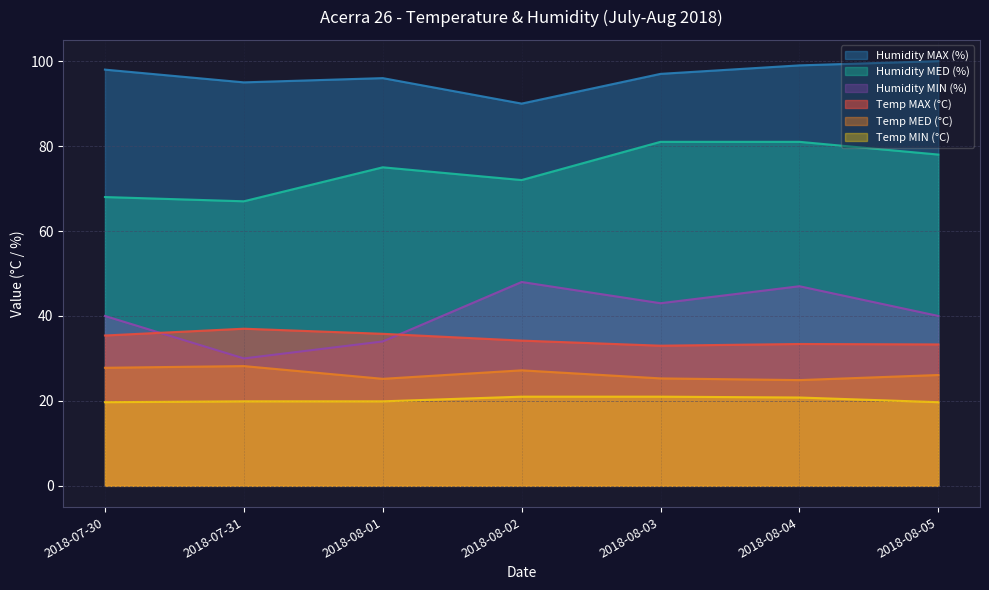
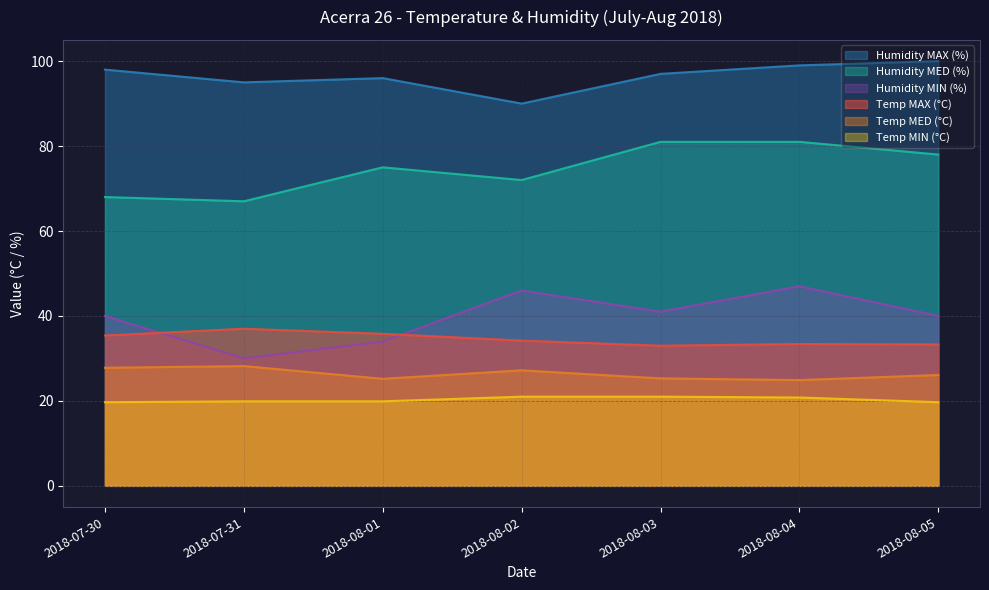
  {
    "Humidity MIN (%)": {
      "2018-07-30": 40,
      "2018-07-31": 30,
      "2018-08-01": 34,
-     "2018-08-02": 48,
-     "2018-08-03": 43,
+     "2018-08-02": 46,
+     "2018-08-03": 41,
      "2018-08-04": 47,
      "2018-08-05": 40
    }
  }
